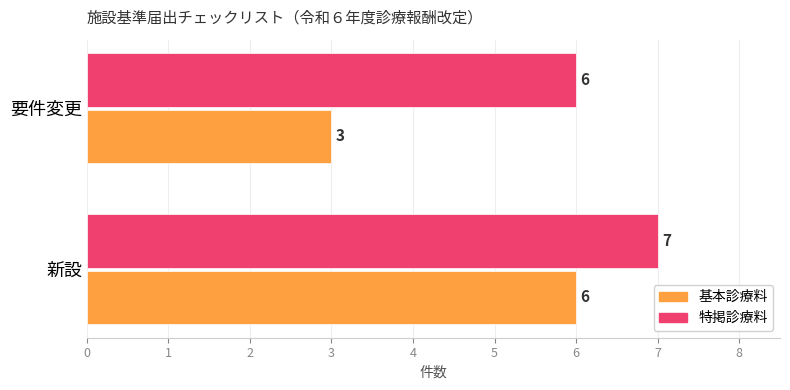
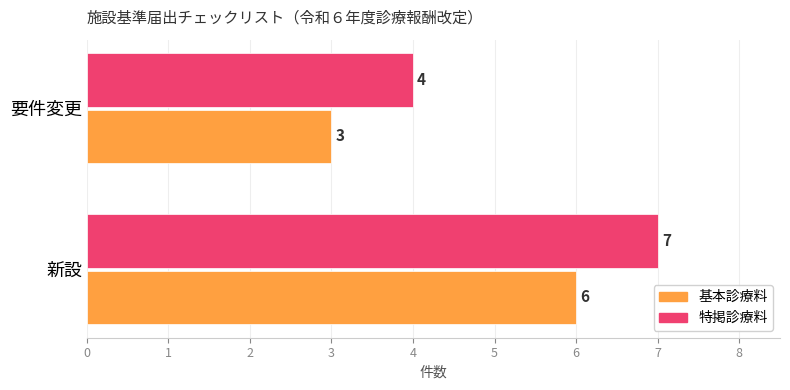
  {
    "基本診療料": {
      "要件変更": 3,
      "新設": 6
    },
    "特掲診療料": {
-     "要件変更": 6,
+     "要件変更": 4,
      "新設": 7
    }
  }
